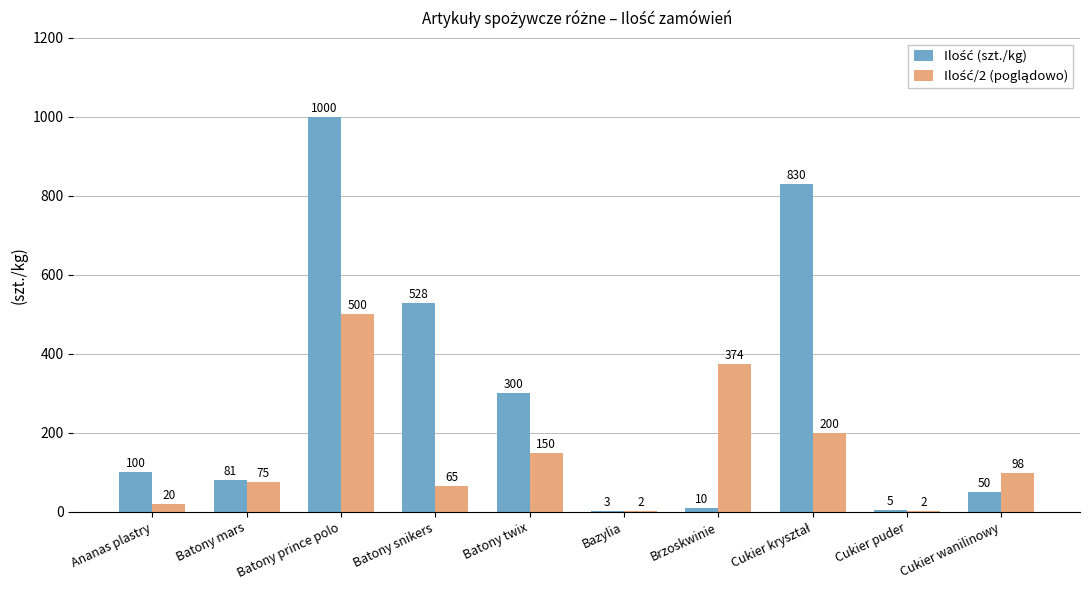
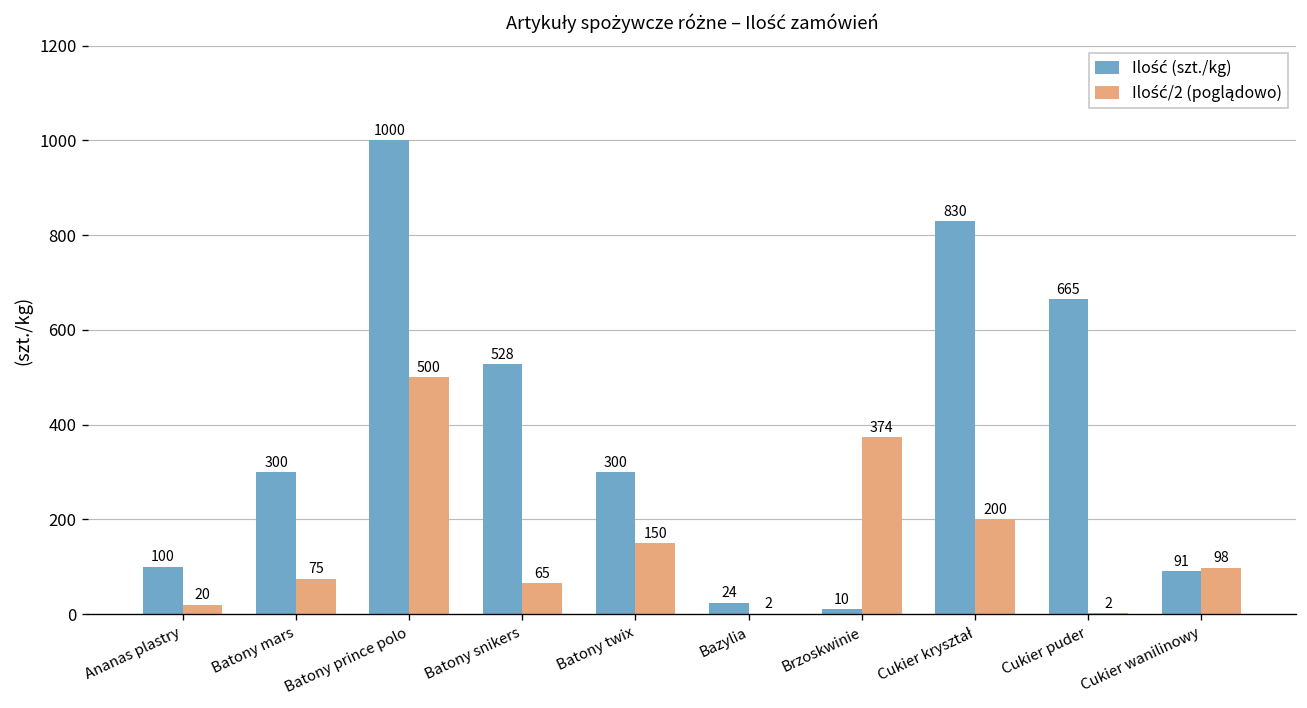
  {
    "Ilość (szt./kg)": {
      "Ananas plastry": 100,
-     "Batony mars": 81,
+     "Batony mars": 300,
      "Batony prince polo": 1000,
      "Batony snikers": 528,
      "Batony twix": 300,
-     "Bazylia": 3,
+     "Bazylia": 24,
      "Brzoskwinie": 10,
      "Cukier kryształ": 830,
-     "Cukier puder": 5,
-     "Cukier wanilinowy": 50
+     "Cukier puder": 665,
+     "Cukier wanilinowy": 91
    },
    "Ilość/2 (poglądowo)": {
      "Ananas plastry": 20,
      "Batony mars": 75,
      "Batony prince polo": 500,
      "Batony snikers": 65,
      "Batony twix": 150,
      "Bazylia": 2,
      "Brzoskwinie": 374,
      "Cukier kryształ": 200,
      "Cukier puder": 2,
      "Cukier wanilinowy": 98
    }
  }
